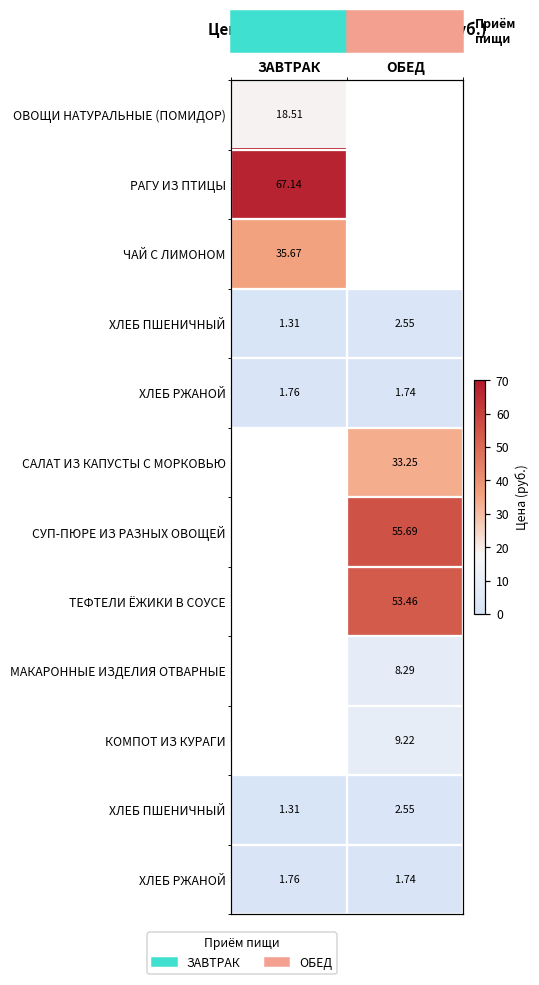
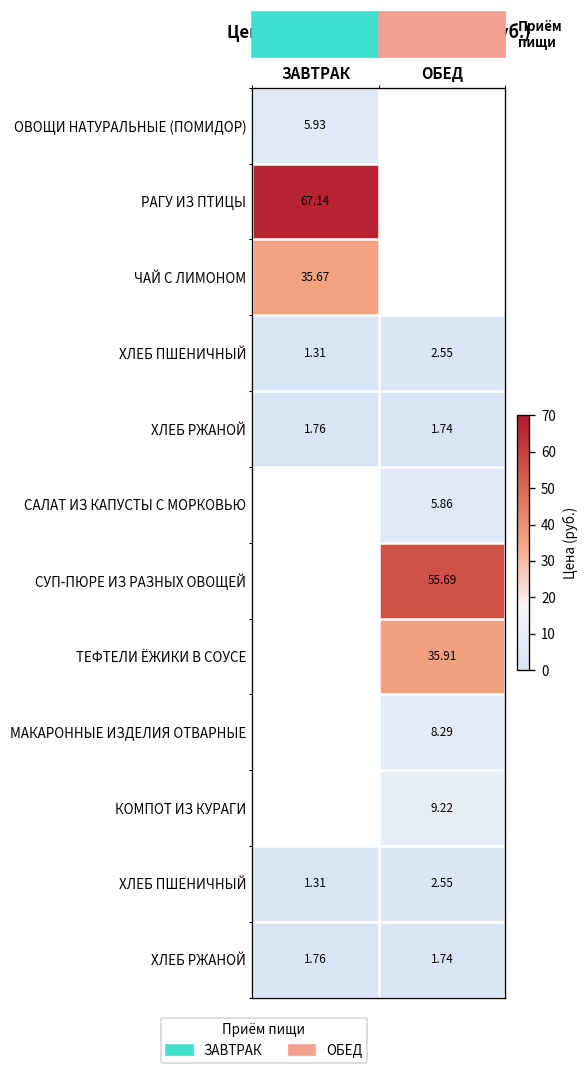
  {
    "ОВОЩИ НАТУРАЛЬНЫЕ (ПОМИДОР)": {
-     "ЗАВТРАК": 18.51
+     "ЗАВТРАК": 5.93
    },
    "РАГУ ИЗ ПТИЦЫ": {
      "ЗАВТРАК": 67.14
    },
    "ЧАЙ С ЛИМОНОМ": {
      "ЗАВТРАК": 35.67
    },
    "САЛАТ ИЗ КАПУСТЫ С МОРКОВЬЮ": {
-     "ОБЕД": 33.25
+     "ОБЕД": 5.86
    },
    "СУП-ПЮРЕ ИЗ РАЗНЫХ ОВОЩЕЙ": {
      "ОБЕД": 55.69
    },
    "ТЕФТЕЛИ ЁЖИКИ В СОУСЕ": {
-     "ОБЕД": 53.46
+     "ОБЕД": 35.91
    },
    "МАКАРОННЫЕ ИЗДЕЛИЯ ОТВАРНЫЕ": {
      "ОБЕД": 8.29
    },
    "КОМПОТ ИЗ КУРАГИ": {
      "ОБЕД": 9.22
    }
  }
